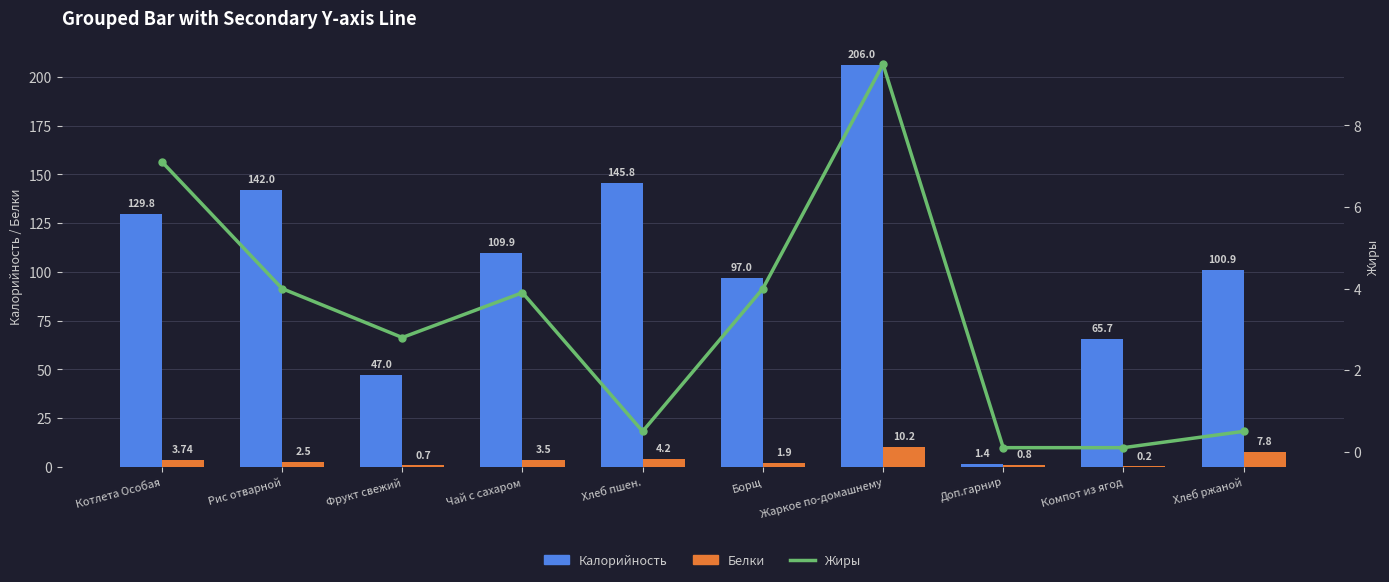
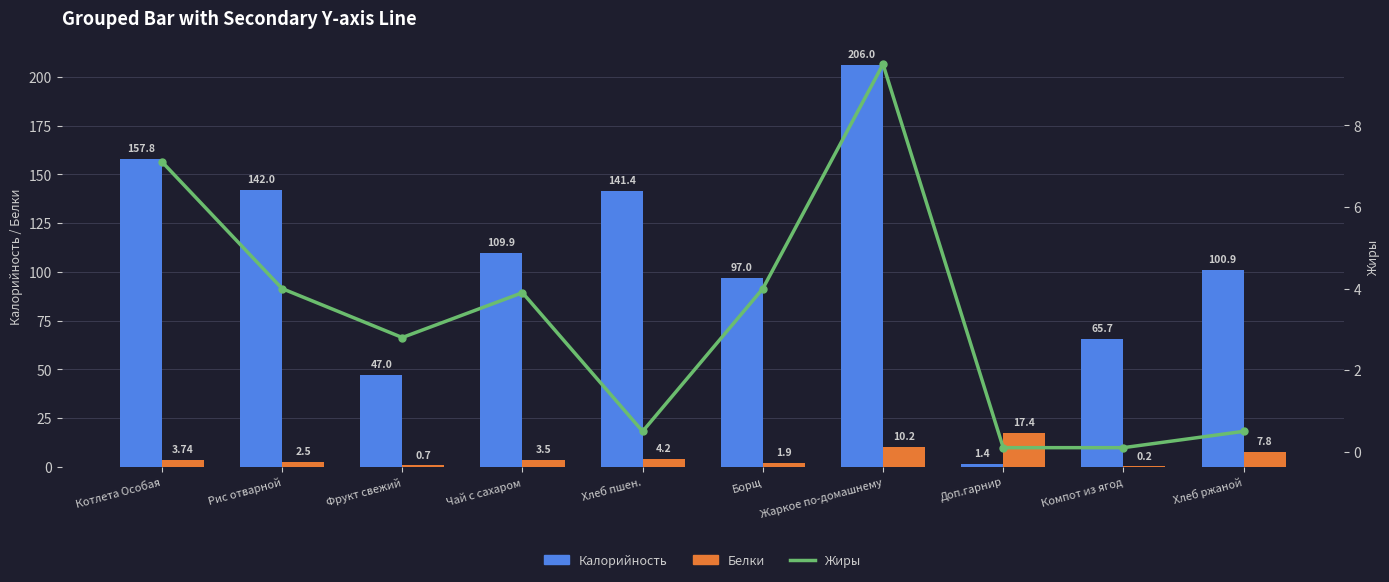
  {
    "Калорийность": {
-     "Котлета Особая": 129.8,
+     "Котлета Особая": 157.8,
      "Рис отварной": 142.0,
      "Фрукт свежий": 47.0,
      "Чай с сахаром": 109.9,
-     "Хлеб пшен.": 145.8,
+     "Хлеб пшен.": 141.4,
      "Борщ": 97.0,
      "Жаркое по-домашнему": 206.0,
      "Доп.гарнир": 1.4,
      "Компот из ягод": 65.7,
      "Хлеб ржаной": 100.9
    },
    "Белки": {
      "Котлета Особая": 3.74,
      "Рис отварной": 2.5,
      "Фрукт свежий": 0.7,
      "Чай с сахаром": 3.5,
      "Хлеб пшен.": 4.2,
      "Борщ": 1.9,
      "Жаркое по-домашнему": 10.2,
-     "Доп.гарнир": 0.8,
+     "Доп.гарнир": 17.4,
      "Компот из ягод": 0.2,
      "Хлеб ржаной": 7.8
    }
  }
